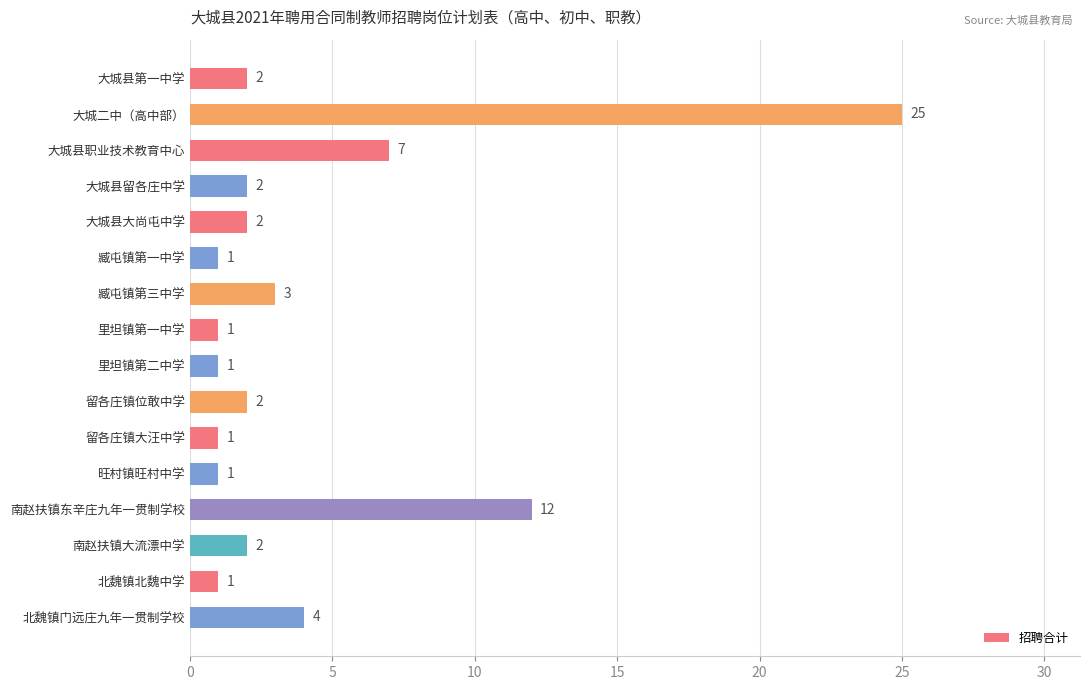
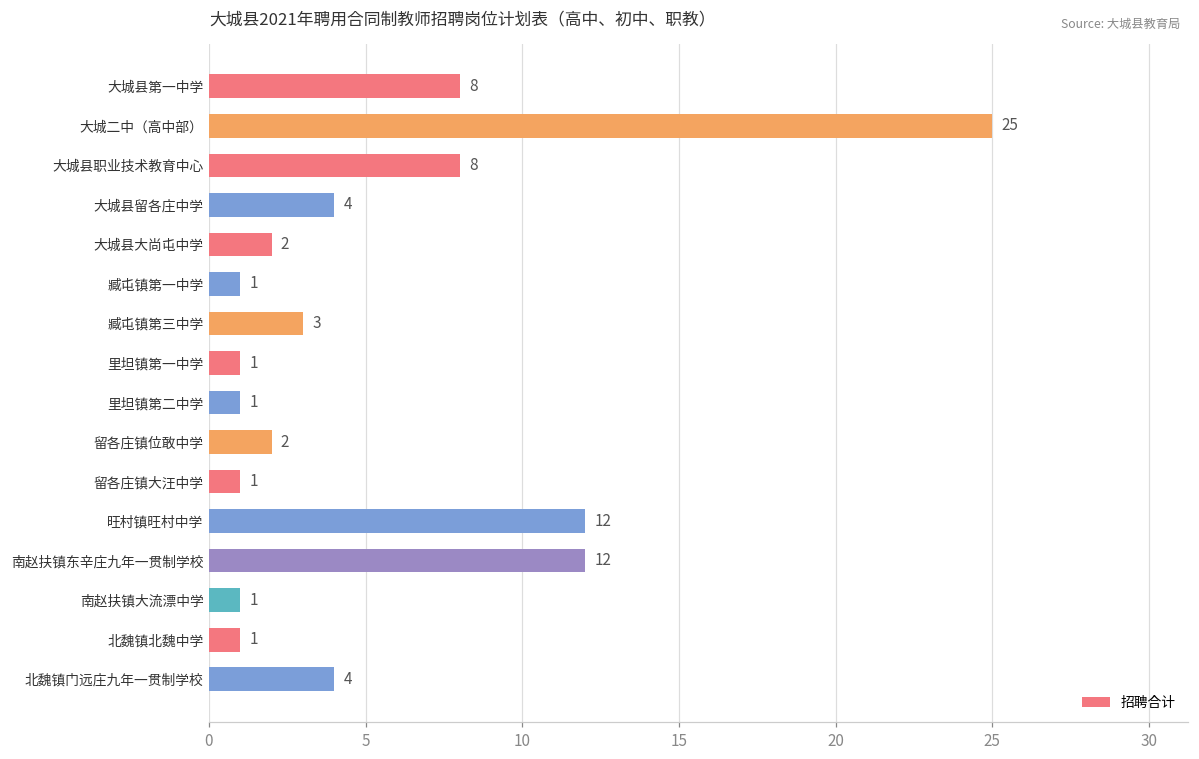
  {
-   "大城县第一中学": 2,
+   "大城县第一中学": 8,
    "大城二中（高中部）": 25,
-   "大城县职业技术教育中心": 7,
-   "大城县留各庄中学": 2,
+   "大城县职业技术教育中心": 8,
+   "大城县留各庄中学": 4,
    "大城县大尚屯中学": 2,
    "臧屯镇第一中学": 1,
    "臧屯镇第三中学": 3,
    "里坦镇第一中学": 1,
    "里坦镇第二中学": 1,
    "留各庄镇位敢中学": 2,
    "留各庄镇大汪中学": 1,
-   "旺村镇旺村中学": 1,
+   "旺村镇旺村中学": 12,
    "南赵扶镇东辛庄九年一贯制学校": 12,
-   "南赵扶镇大流漂中学": 2,
+   "南赵扶镇大流漂中学": 1,
    "北魏镇北魏中学": 1,
    "北魏镇门远庄九年一贯制学校": 4
  }
